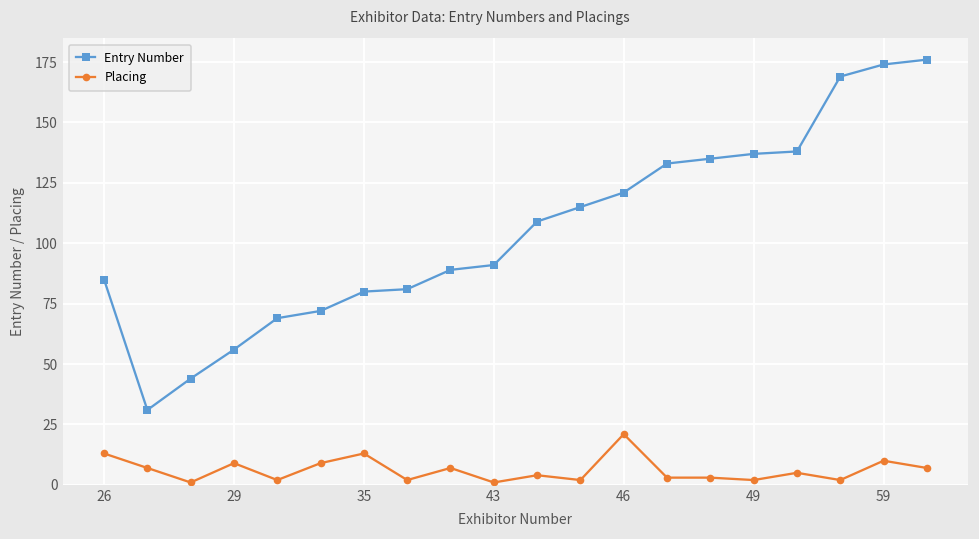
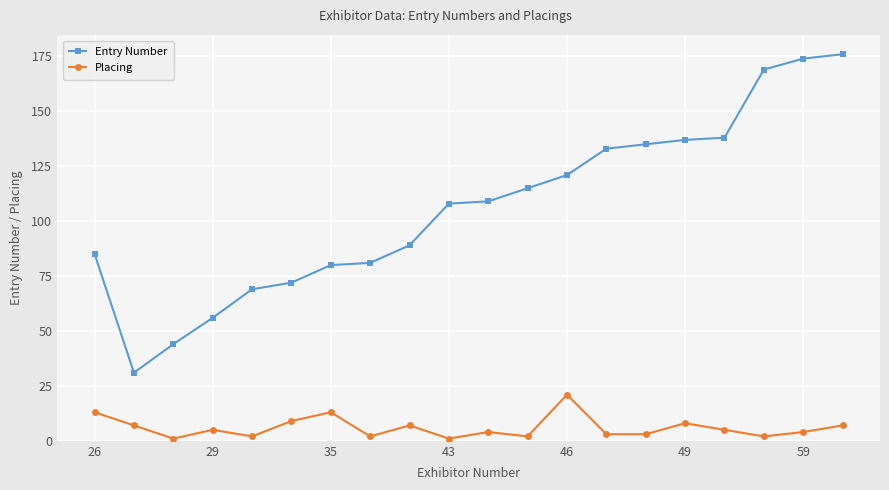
  {
    "Entry Number": {
      "26": 85,
      "29": 56,
      "35": 80,
-     "43": 91,
+     "43": 108,
      "46": 121,
      "49": 137,
      "59": 174
    },
    "Placing": {
      "26": 13,
-     "29": 9,
+     "29": 5,
      "35": 13,
      "43": 1,
      "46": 21,
-     "49": 2,
-     "59": 10
+     "49": 8,
+     "59": 4
    }
  }
